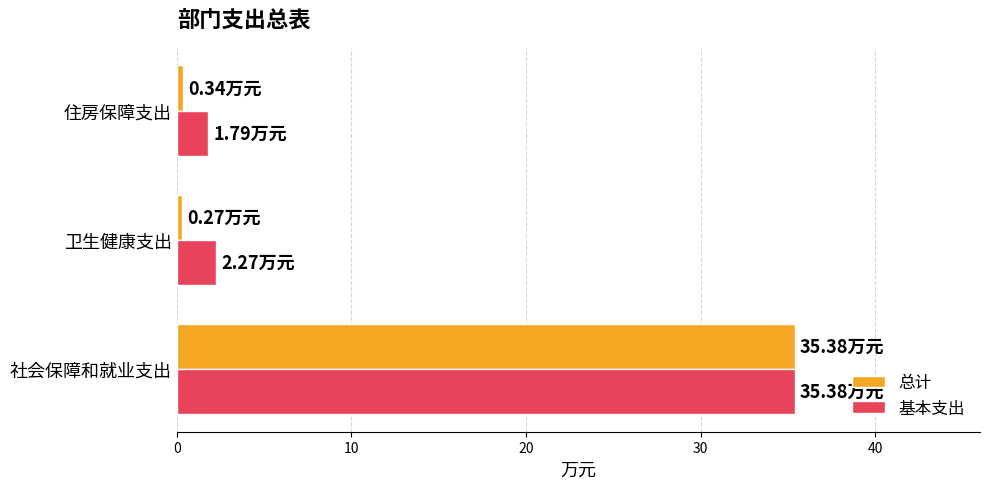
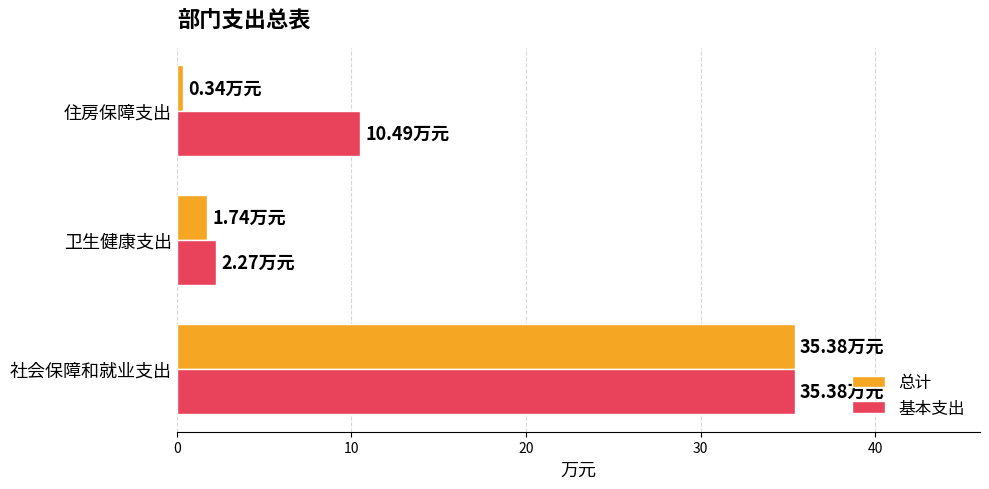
  {
    "总计": {
      "住房保障支出": 0.34,
-     "卫生健康支出": 0.27,
+     "卫生健康支出": 1.74,
      "社会保障和就业支出": 35.38
    },
    "基本支出": {
-     "住房保障支出": 1.79,
+     "住房保障支出": 10.49,
      "卫生健康支出": 2.27,
      "社会保障和就业支出": 35.38
    }
  }
